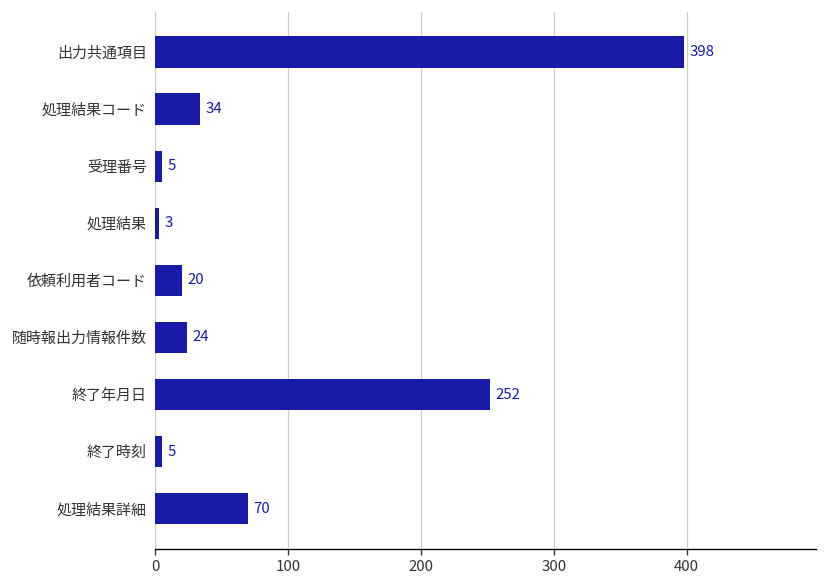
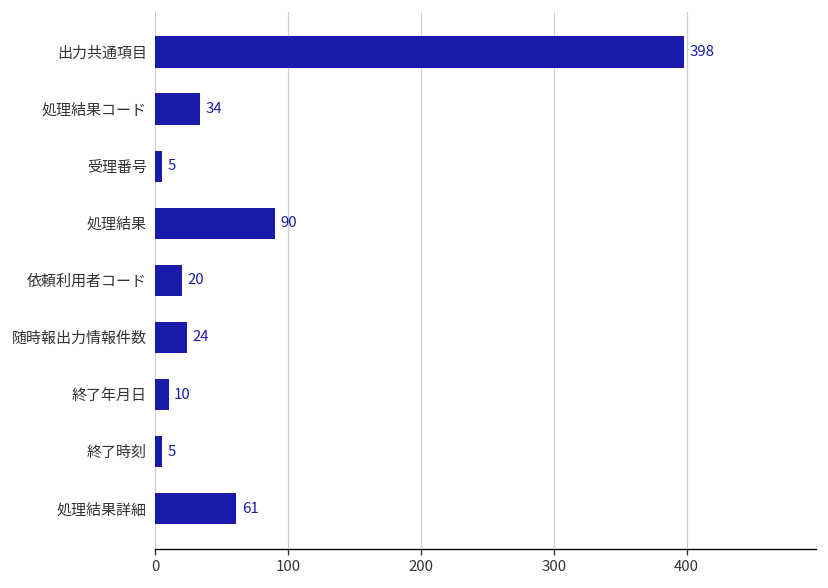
  {
    "出力共通項目": 398,
    "処理結果コード": 34,
    "受理番号": 5,
-   "処理結果": 3,
+   "処理結果": 90,
    "依頼利用者コード": 20,
    "随時報出力情報件数": 24,
-   "終了年月日": 252,
+   "終了年月日": 10,
    "終了時刻": 5,
-   "処理結果詳細": 70
+   "処理結果詳細": 61
  }
